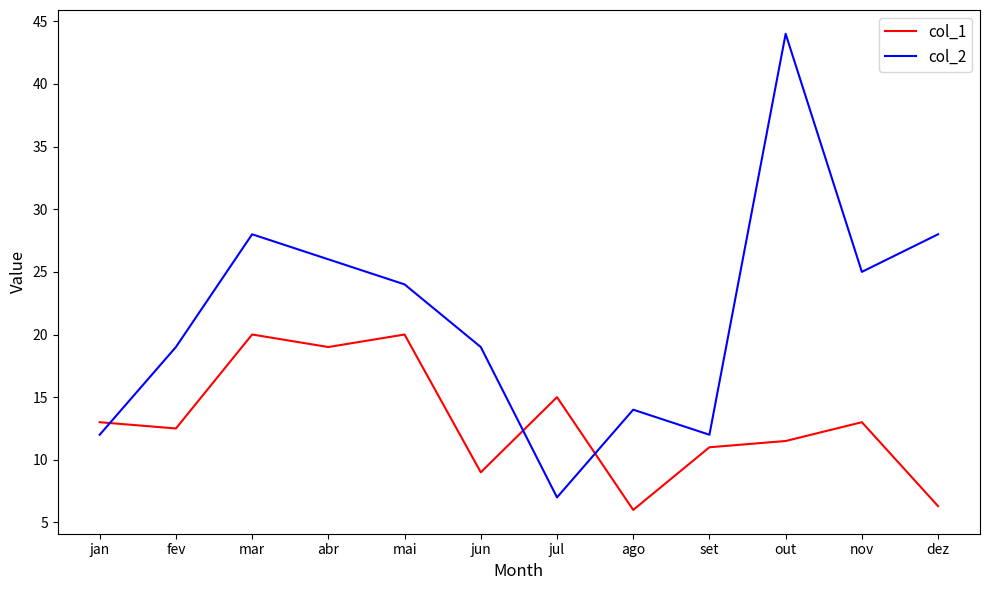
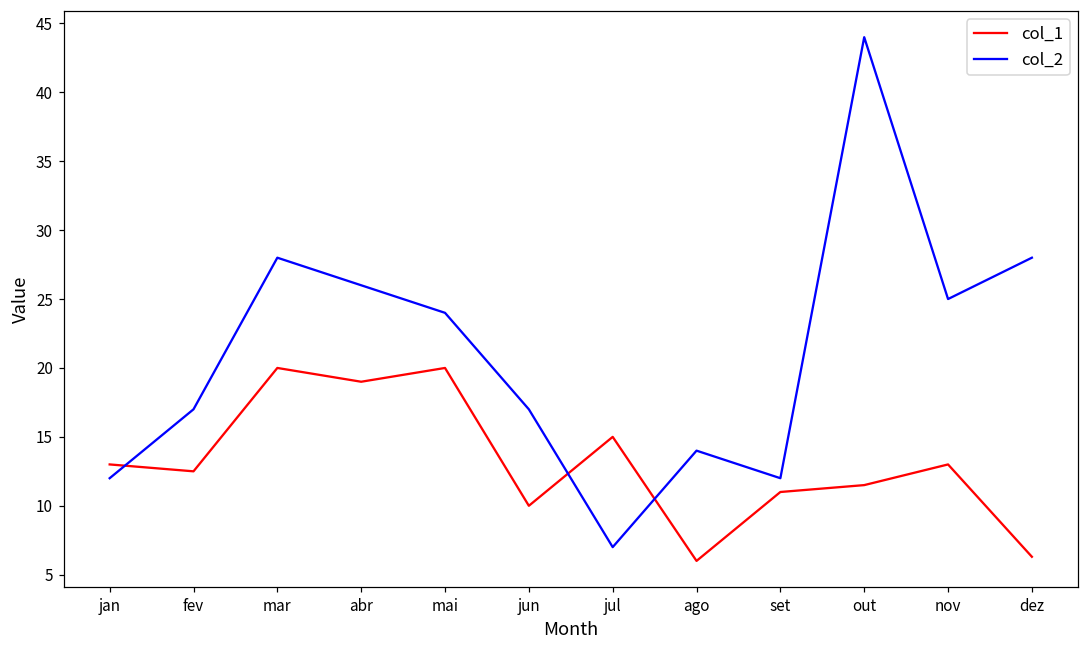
  {
    "col_1": {
      "jan": 13,
      "fev": 12.5,
      "mar": 20,
      "abr": 19,
      "mai": 20,
-     "jun": 9,
+     "jun": 10,
      "jul": 15,
      "ago": 6,
      "set": 11,
      "out": 11.5,
      "nov": 13,
      "dez": 6.3
    },
    "col_2": {
      "jan": 12,
-     "fev": 19,
+     "fev": 17,
      "mar": 28,
      "abr": 26,
      "mai": 24,
-     "jun": 19,
+     "jun": 17,
      "jul": 7,
      "ago": 14,
      "set": 12,
      "out": 44,
      "nov": 25,
      "dez": 28
    }
  }
